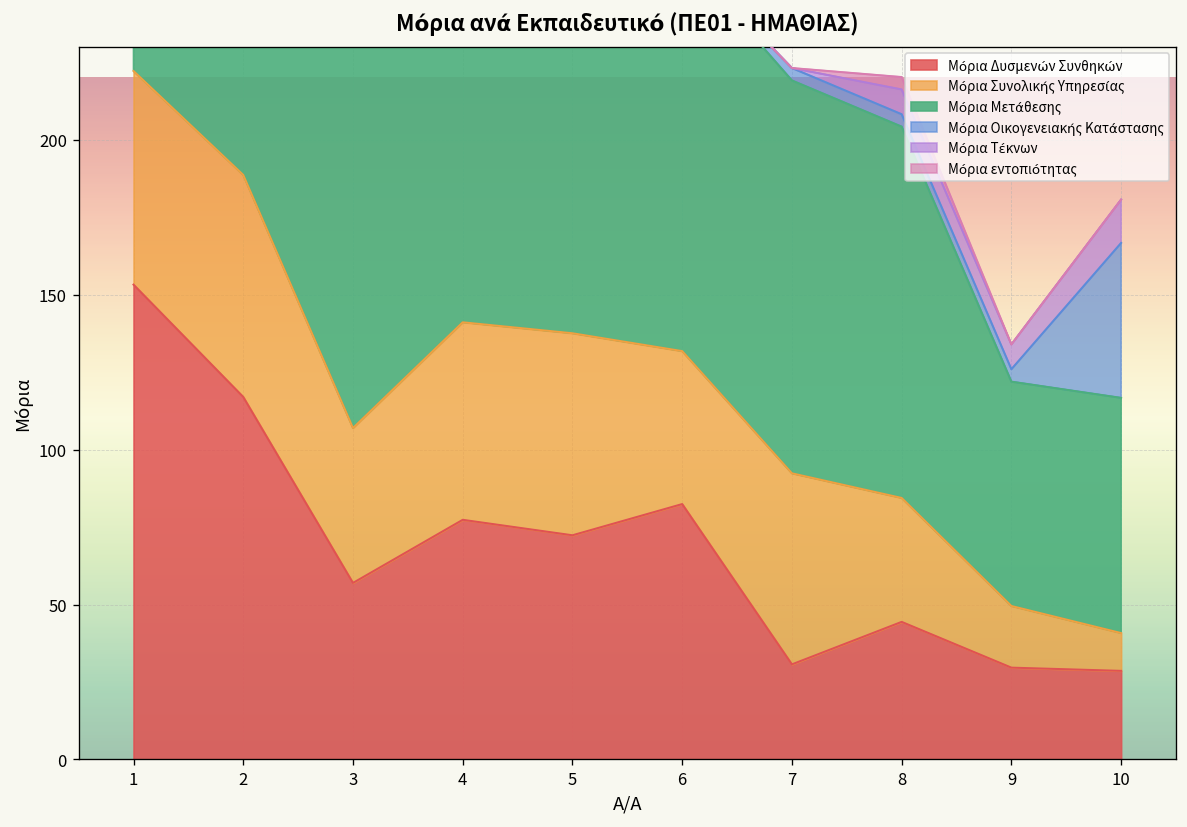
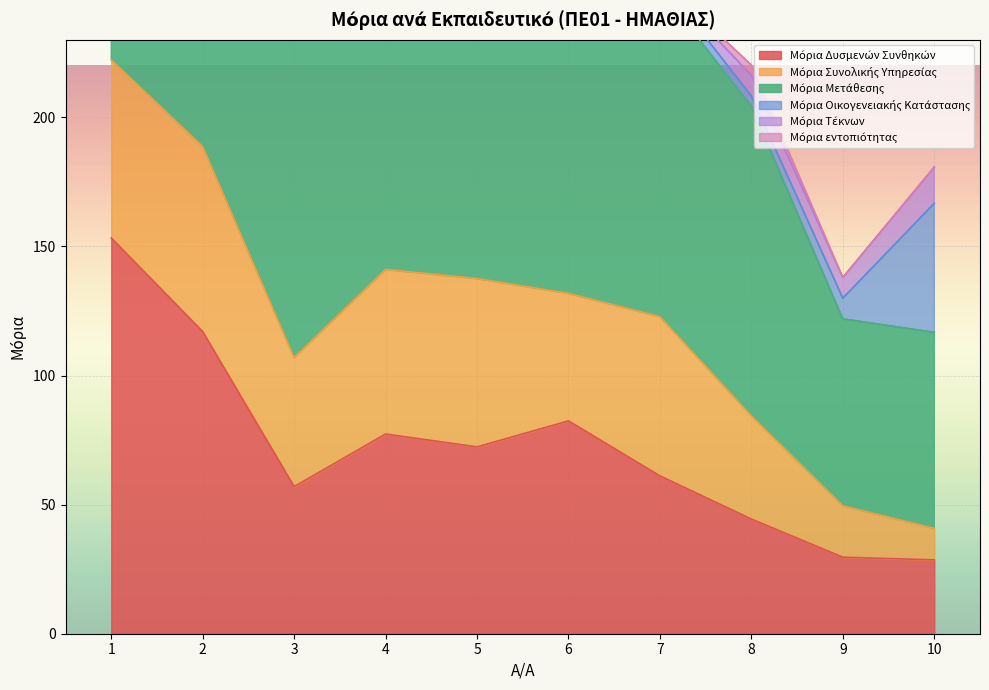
  {
    "Μόρια Δυσμενών Συνθηκών": {
      "1": 153,
      "2": 117,
      "3": 57,
      "4": 77,
      "5": 72,
      "6": 82,
-     "7": 31,
+     "7": 61,
      "8": 44,
      "9": 30,
      "10": 29
    },
    "Μόρια Συνολικής Υπηρεσίας": {
      "1": 69,
      "2": 72,
      "3": 50,
      "4": 64,
      "5": 65,
      "6": 49,
      "7": 62,
      "8": 40,
      "9": 20,
      "10": 12
    },
    "Μόρια Μετάθεσης": {
      "8": 120,
      "9": 72,
      "10": 76
    },
    "Μόρια Οικογενειακής Κατάστασης": {
      "8": 4,
-     "9": 4,
+     "9": 8,
      "10": 50
    }
  }
